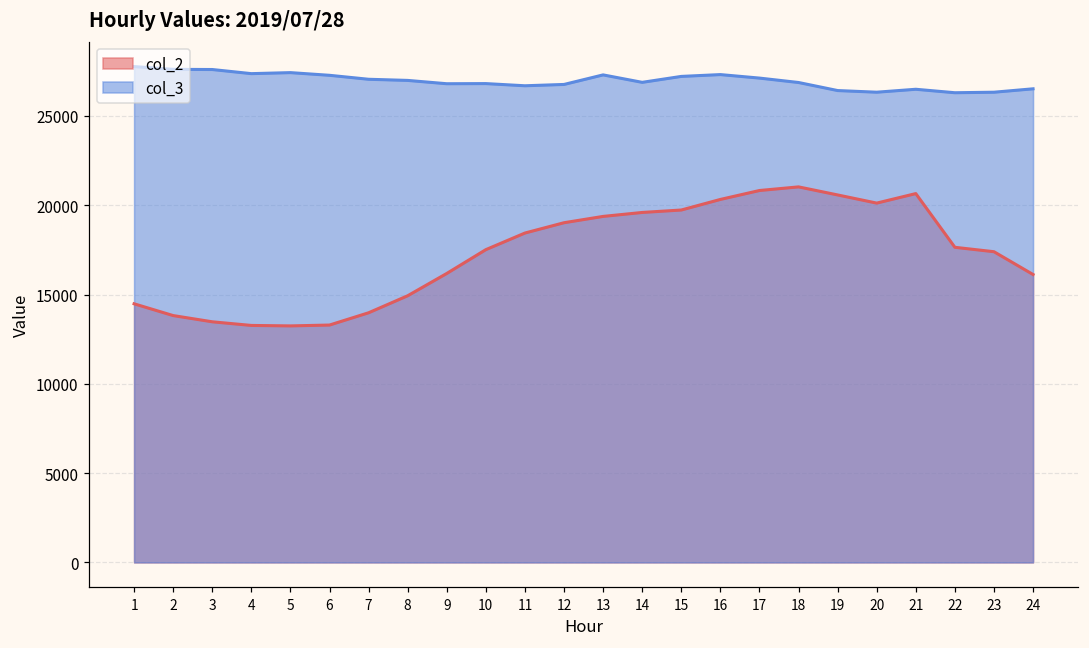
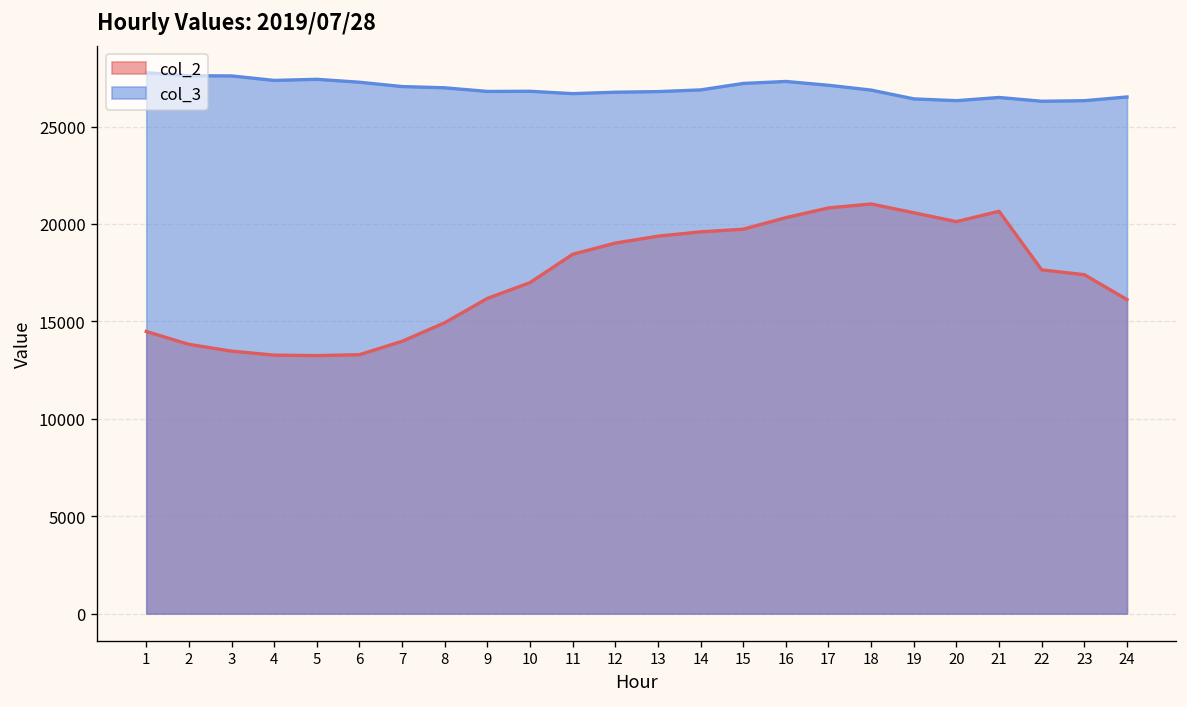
  {
    "col_2": {
      "1": 14500,
      "2": 13800,
      "3": 13500,
      "4": 13300,
      "5": 13200,
      "6": 13300,
      "7": 14000,
      "8": 14900,
      "9": 16200,
-     "10": 17500,
+     "10": 17000,
      "11": 18400,
      "12": 19000,
      "13": 19400,
      "14": 19600,
      "15": 19700,
      "16": 20300,
      "17": 20800,
      "18": 21000,
      "19": 20600,
      "20": 20100,
      "21": 20700,
      "22": 17600,
      "23": 17400,
      "24": 16100
    },
    "col_3": {
      "3": 27600,
      "4": 27400,
      "5": 27400,
      "6": 27300,
      "7": 27100,
      "8": 27000,
      "9": 26800,
      "10": 26800,
      "11": 26700,
      "12": 26800,
-     "13": 27300,
+     "13": 26800,
      "14": 26900,
      "15": 27200,
      "16": 27300,
      "17": 27100,
      "18": 26900,
      "19": 26400,
      "20": 26300,
      "21": 26500,
      "22": 26300,
      "23": 26300,
      "24": 26500
    }
  }
